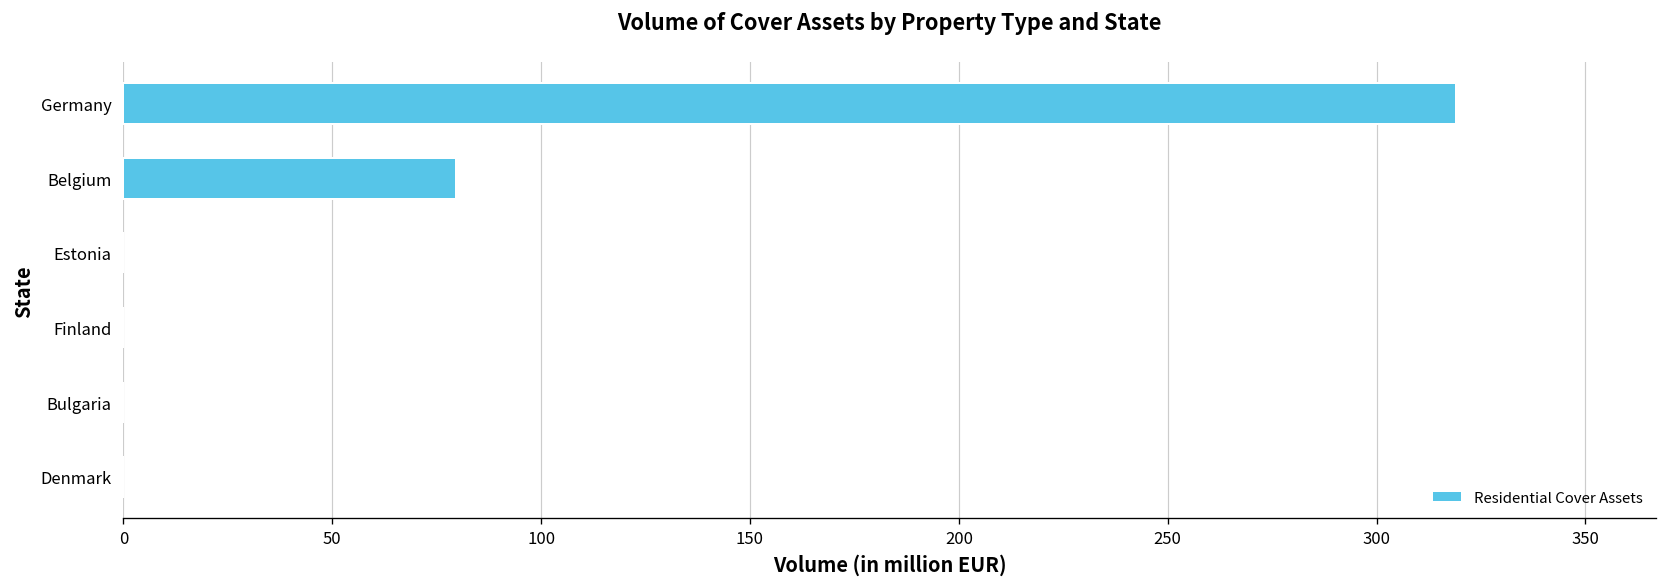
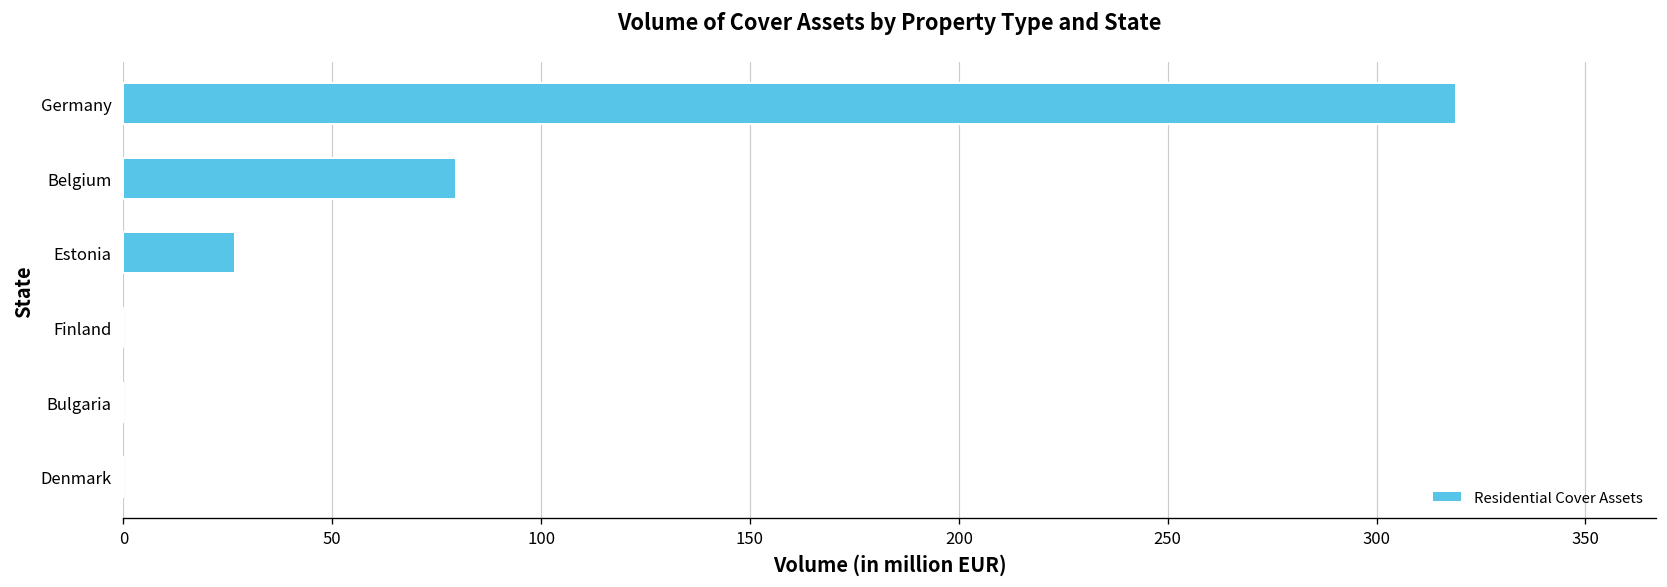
  {
    "Germany": 319,
    "Belgium": 80,
-   "Estonia": 0,
+   "Estonia": 27,
    "Finland": 0,
    "Bulgaria": 0,
    "Denmark": 0
  }
